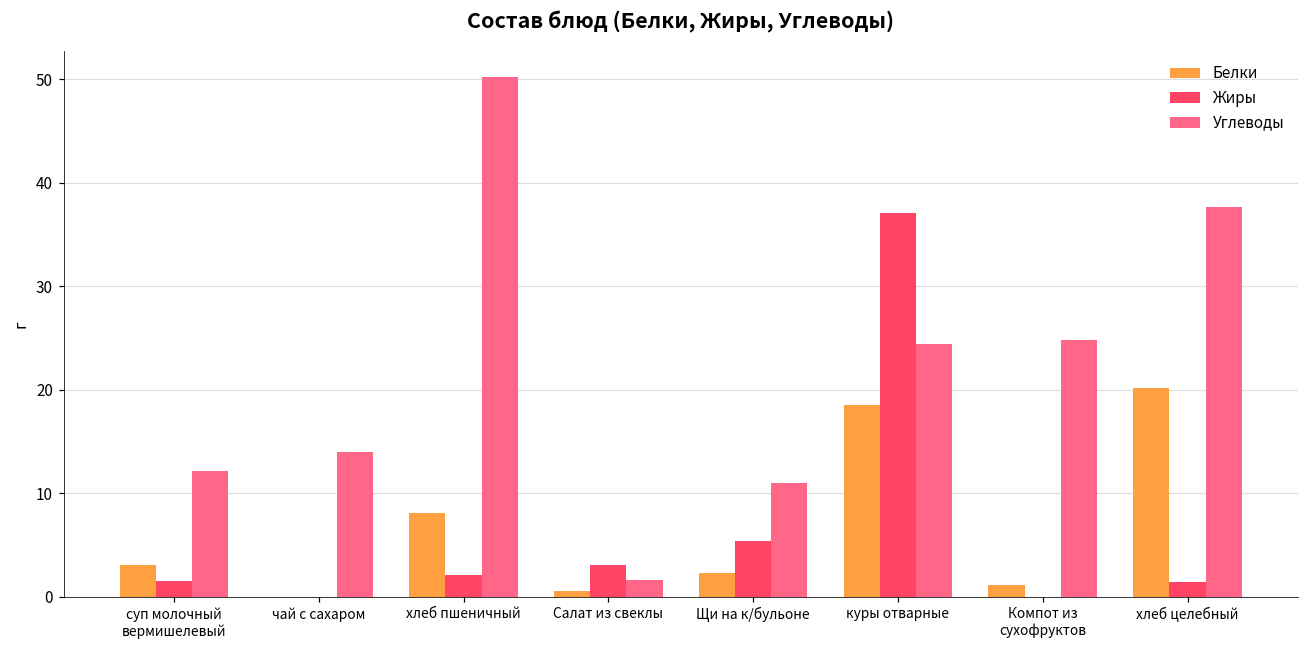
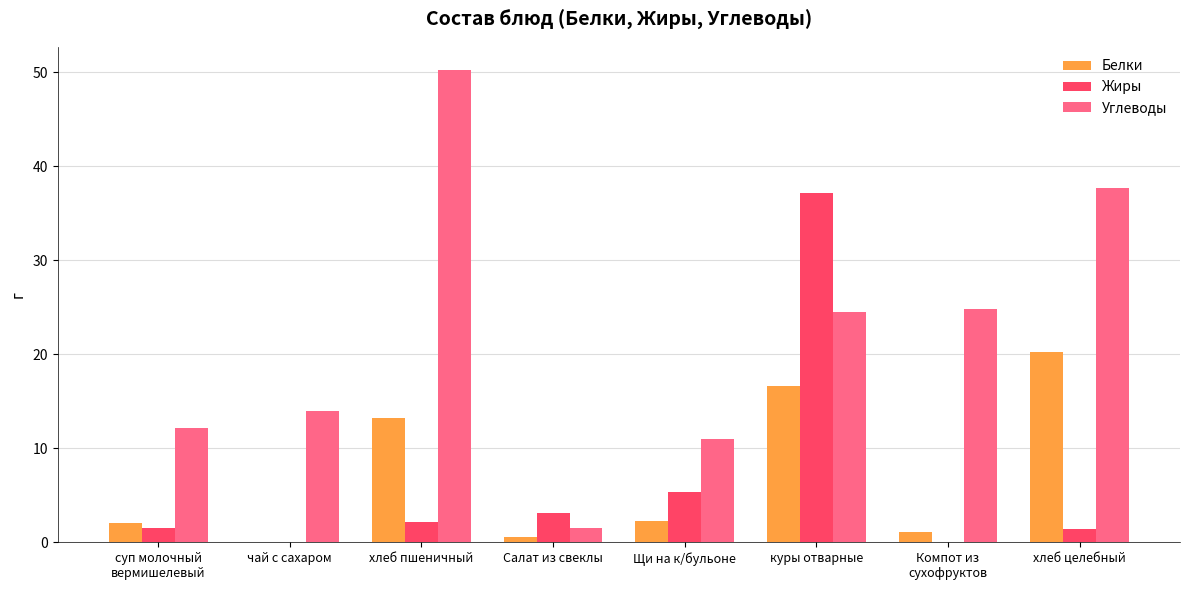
  {
    "Белки": {
-     "суп молочный вермишелевый": 3,
+     "суп молочный вермишелевый": 2,
      "чай с сахаром": 0,
-     "хлеб пшеничный": 8,
+     "хлеб пшеничный": 13,
      "Салат из свеклы": 1,
      "Щи на к/бульоне": 2,
-     "куры отварные": 19,
+     "куры отварные": 17,
      "Компот из сухофруктов": 1,
      "хлеб целебный": 20
    }
  }
